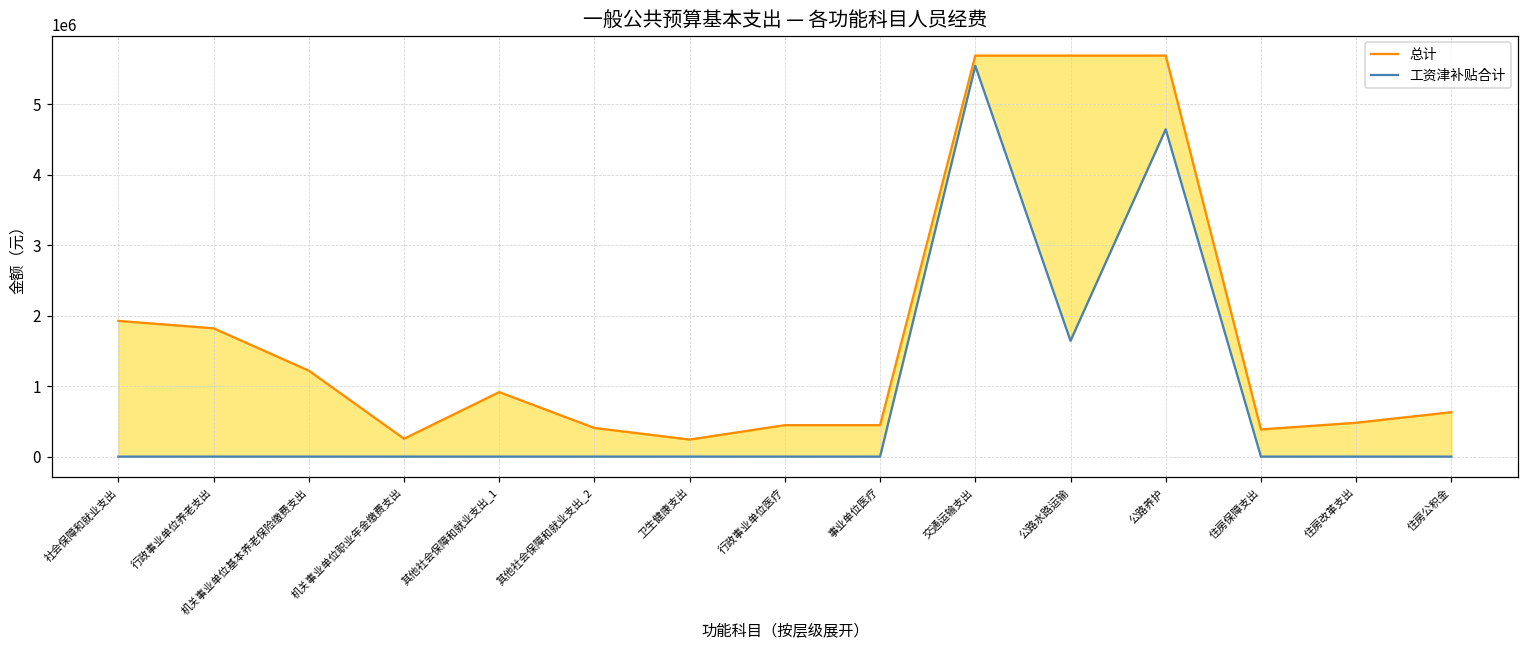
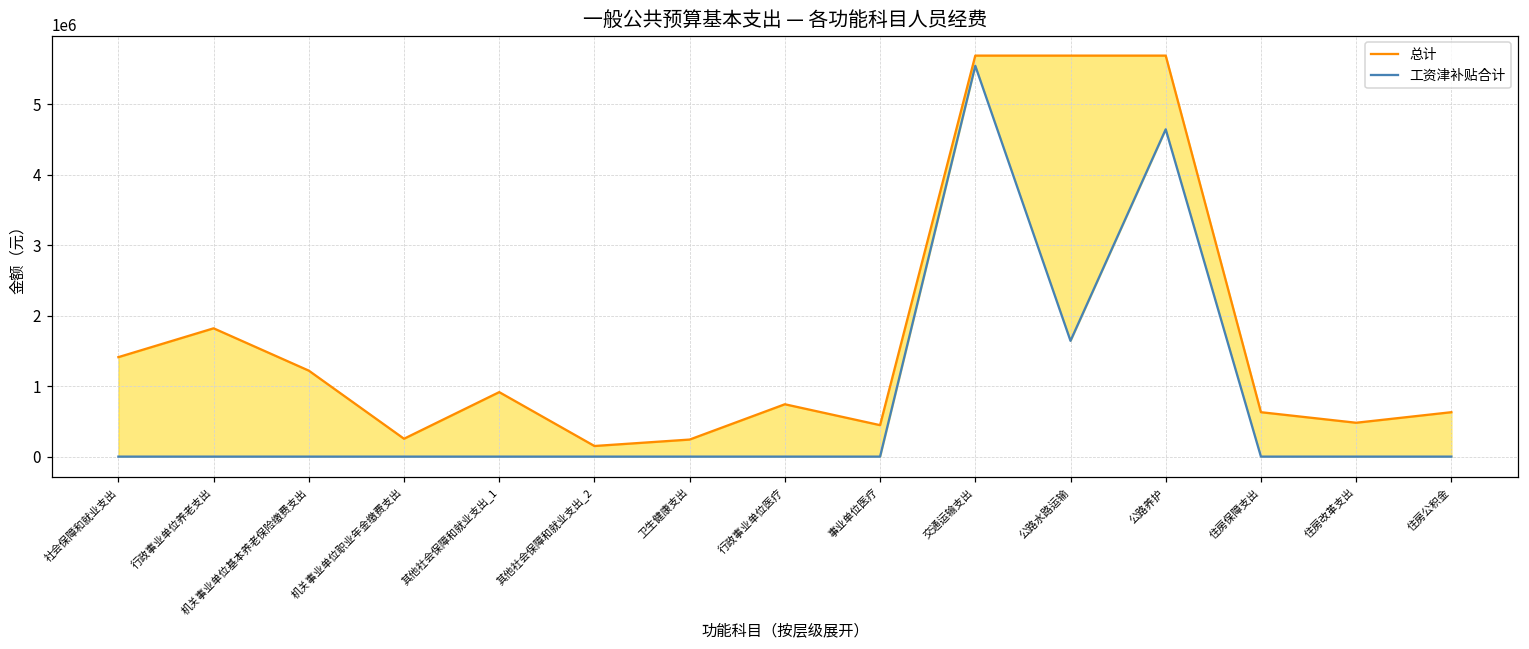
  {
    "总计": {
-     "社会保障和就业支出": 1900000,
+     "社会保障和就业支出": 1400000,
      "行政事业单位养老支出": 1800000,
      "机关事业单位基本养老保险缴费支出": 1200000,
      "机关事业单位职业年金缴费支出": 300000,
      "其他社会保障和就业支出_1": 900000,
-     "其他社会保障和就业支出_2": 400000,
+     "其他社会保障和就业支出_2": 200000,
      "卫生健康支出": 200000,
-     "行政事业单位医疗": 400000,
+     "行政事业单位医疗": 700000,
      "事业单位医疗": 400000,
      "交通运输支出": 5700000,
      "公路水路运输": 5700000,
      "公路养护": 5700000,
-     "住房保障支出": 400000,
+     "住房保障支出": 600000,
      "住房改革支出": 500000,
      "住房公积金": 600000
    },
    "工资津补贴合计": {
      "社会保障和就业支出": 0,
      "行政事业单位养老支出": 0,
      "机关事业单位基本养老保险缴费支出": 0,
      "机关事业单位职业年金缴费支出": 0,
      "其他社会保障和就业支出_1": 0,
      "其他社会保障和就业支出_2": 0,
      "卫生健康支出": 0,
      "行政事业单位医疗": 0,
      "事业单位医疗": 0,
      "交通运输支出": 5500000,
      "公路水路运输": 1600000,
      "公路养护": 4600000,
      "住房保障支出": 0,
      "住房改革支出": 0,
      "住房公积金": 0
    }
  }
